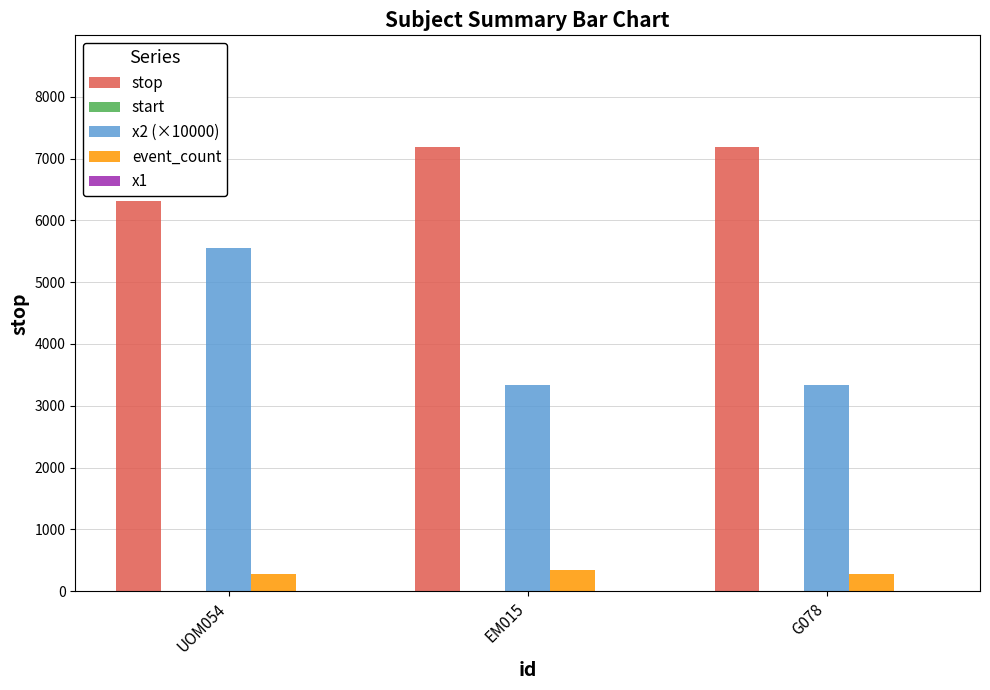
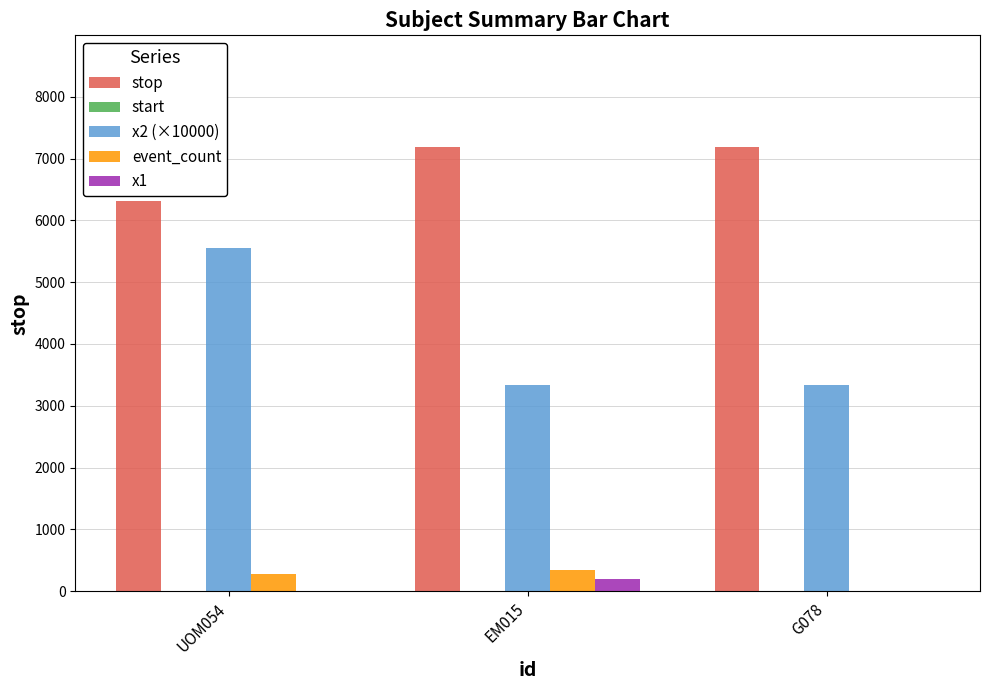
  {
    "stop": {
      "UOM054": 6300,
      "EM015": 7200,
      "G078": 7200
    },
    "start": {
      "UOM054": 0,
      "EM015": 0,
      "G078": 0
    },
    "x2 (×10000)": {
      "UOM054": 5600,
      "EM015": 3300,
      "G078": 3300
    },
    "event_count": {
      "UOM054": 300,
      "EM015": 300,
-     "G078": 300
+     "G078": 0
    },
    "x1": {
      "UOM054": 0,
-     "EM015": 0
+     "EM015": 200
    }
  }
